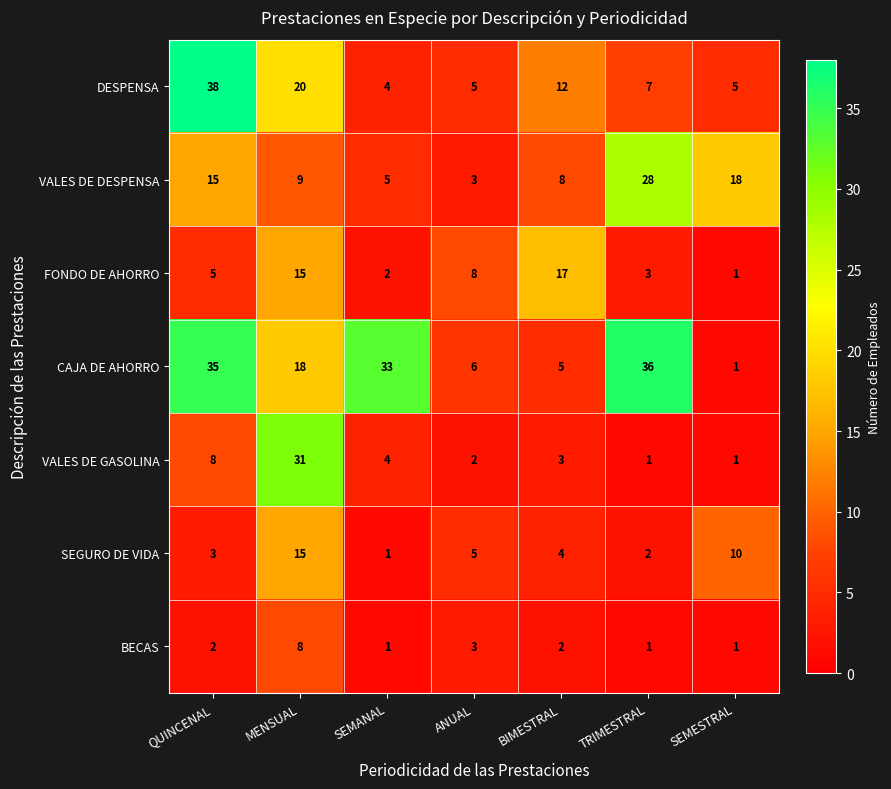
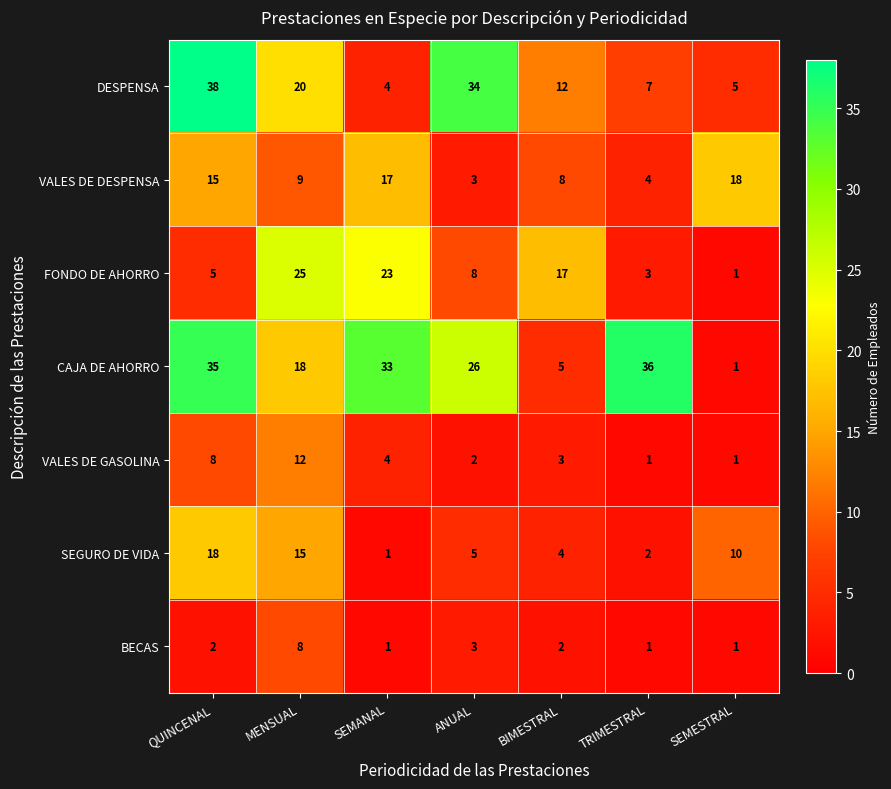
  {
    "DESPENSA": {
      "QUINCENAL": 38,
      "MENSUAL": 20,
      "SEMANAL": 4,
-     "ANUAL": 5,
+     "ANUAL": 34,
      "BIMESTRAL": 12,
      "TRIMESTRAL": 7,
      "SEMESTRAL": 5
    },
    "VALES DE DESPENSA": {
      "QUINCENAL": 15,
      "MENSUAL": 9,
-     "SEMANAL": 5,
+     "SEMANAL": 17,
      "ANUAL": 3,
      "BIMESTRAL": 8,
-     "TRIMESTRAL": 28,
+     "TRIMESTRAL": 4,
      "SEMESTRAL": 18
    },
    "FONDO DE AHORRO": {
      "QUINCENAL": 5,
-     "MENSUAL": 15,
-     "SEMANAL": 2,
+     "MENSUAL": 25,
+     "SEMANAL": 23,
      "ANUAL": 8,
      "BIMESTRAL": 17,
      "TRIMESTRAL": 3,
      "SEMESTRAL": 1
    },
    "CAJA DE AHORRO": {
      "QUINCENAL": 35,
      "MENSUAL": 18,
      "SEMANAL": 33,
-     "ANUAL": 6,
+     "ANUAL": 26,
      "BIMESTRAL": 5,
      "TRIMESTRAL": 36,
      "SEMESTRAL": 1
    },
    "VALES DE GASOLINA": {
      "QUINCENAL": 8,
-     "MENSUAL": 31,
+     "MENSUAL": 12,
      "SEMANAL": 4,
      "ANUAL": 2,
      "BIMESTRAL": 3,
      "TRIMESTRAL": 1,
      "SEMESTRAL": 1
    },
    "SEGURO DE VIDA": {
-     "QUINCENAL": 3,
+     "QUINCENAL": 18,
      "MENSUAL": 15,
      "SEMANAL": 1,
      "ANUAL": 5,
      "BIMESTRAL": 4,
      "TRIMESTRAL": 2,
      "SEMESTRAL": 10
    },
    "BECAS": {
      "QUINCENAL": 2,
      "MENSUAL": 8,
      "SEMANAL": 1,
      "ANUAL": 3,
      "BIMESTRAL": 2,
      "TRIMESTRAL": 1,
      "SEMESTRAL": 1
    }
  }
